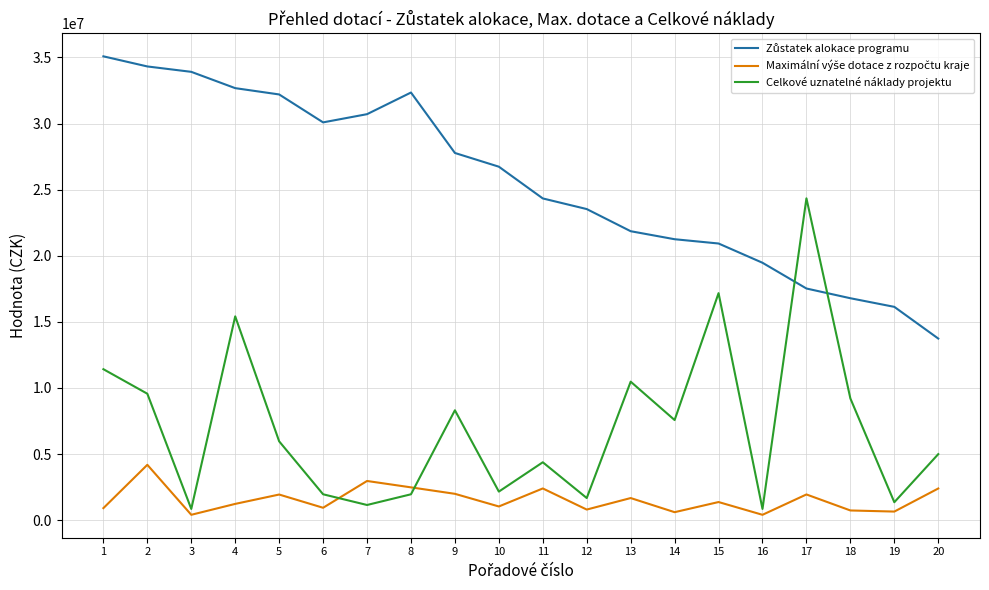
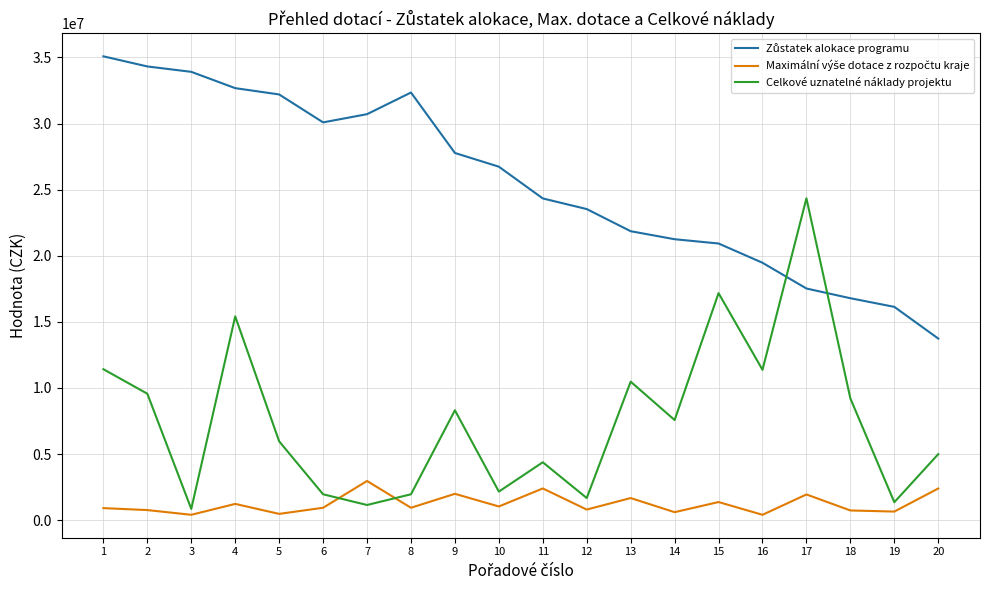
  {
    "Zůstatek alokace programu": {
      "1": 35100000,
      "2": 34300000,
      "3": 33900000,
      "4": 32700000,
      "5": 32200000,
      "6": 30100000,
      "7": 30700000,
      "8": 32300000,
      "9": 27800000,
      "10": 26700000,
      "11": 24300000,
      "12": 23500000,
      "13": 21900000,
      "14": 21300000,
      "15": 20900000,
      "16": 19500000,
      "17": 17500000,
      "18": 16800000,
      "19": 16100000,
      "20": 13700000
    },
    "Maximální výše dotace z rozpočtu kraje": {
      "1": 900000,
-     "2": 4200000,
+     "2": 800000,
      "3": 400000,
      "4": 1200000,
-     "5": 1900000,
+     "5": 500000,
      "6": 900000,
      "7": 3000000,
-     "8": 2500000,
+     "8": 900000,
      "9": 2000000,
      "10": 1000000,
      "11": 2400000,
      "12": 800000,
      "13": 1700000,
      "14": 600000,
      "15": 1400000,
      "16": 400000,
      "17": 1900000,
      "18": 700000,
      "19": 700000,
      "20": 2400000
    },
    "Celkové uznatelné náklady projektu": {
      "1": 11400000,
      "2": 9600000,
      "3": 900000,
      "4": 15400000,
      "5": 6000000,
      "6": 2000000,
      "7": 1200000,
      "8": 2000000,
      "9": 8300000,
      "10": 2200000,
      "11": 4400000,
      "12": 1700000,
      "13": 10500000,
      "14": 7600000,
      "15": 17200000,
-     "16": 900000,
+     "16": 11400000,
      "17": 24300000,
      "18": 9200000,
      "19": 1400000,
      "20": 5000000
    }
  }
